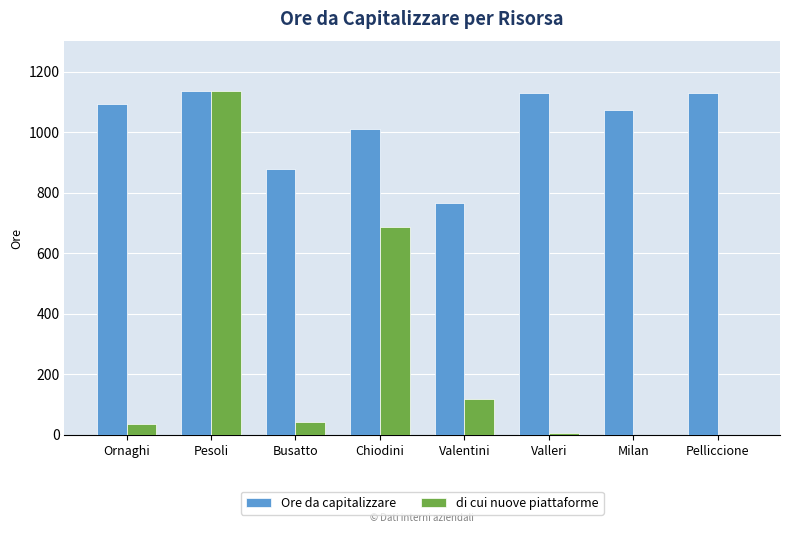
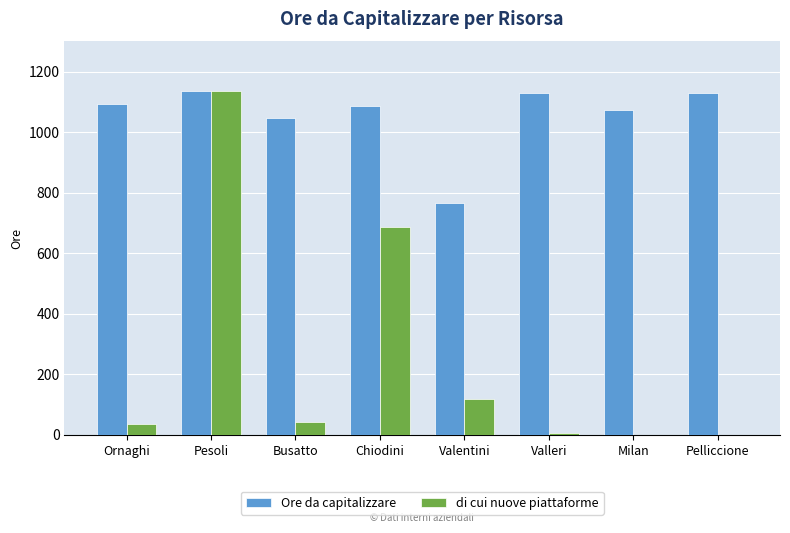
  {
    "Ore da capitalizzare": {
      "Ornaghi": 1090,
      "Pesoli": 1140,
-     "Busatto": 880,
-     "Chiodini": 1010,
+     "Busatto": 1050,
+     "Chiodini": 1090,
      "Valentini": 760,
      "Valleri": 1130,
      "Milan": 1070,
      "Pelliccione": 1130
    },
    "di cui nuove piattaforme": {
      "Ornaghi": 40,
      "Pesoli": 1140,
      "Busatto": 40,
      "Chiodini": 690,
      "Valentini": 120,
      "Milan": 0,
      "Pelliccione": 0
    }
  }
